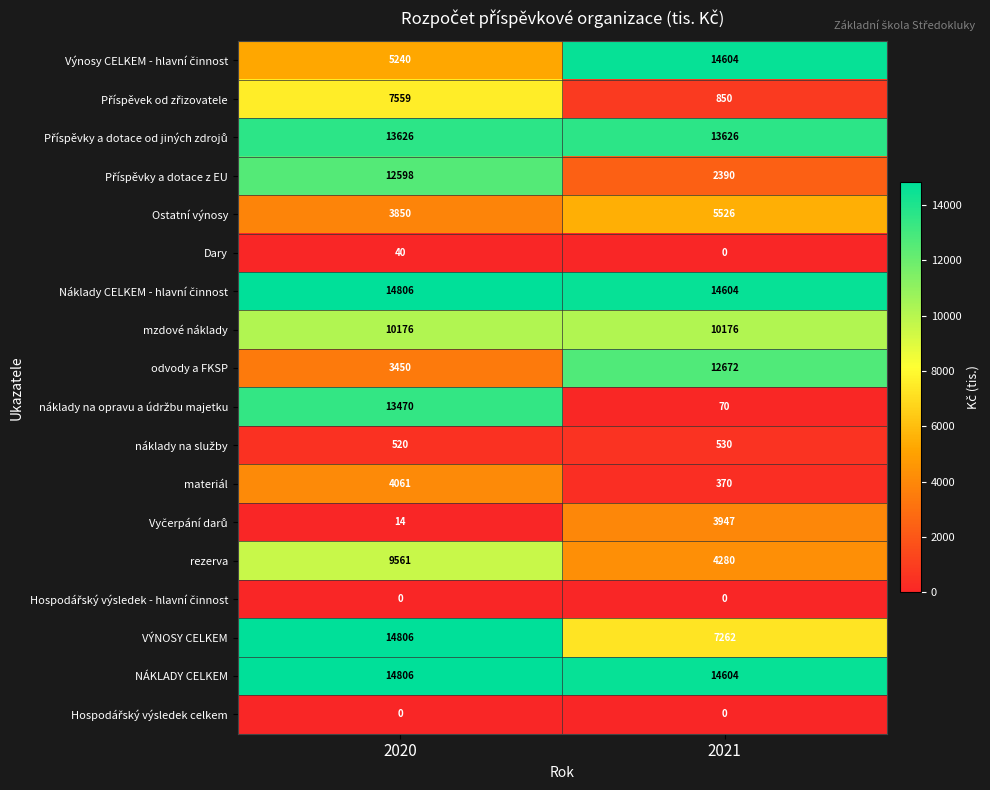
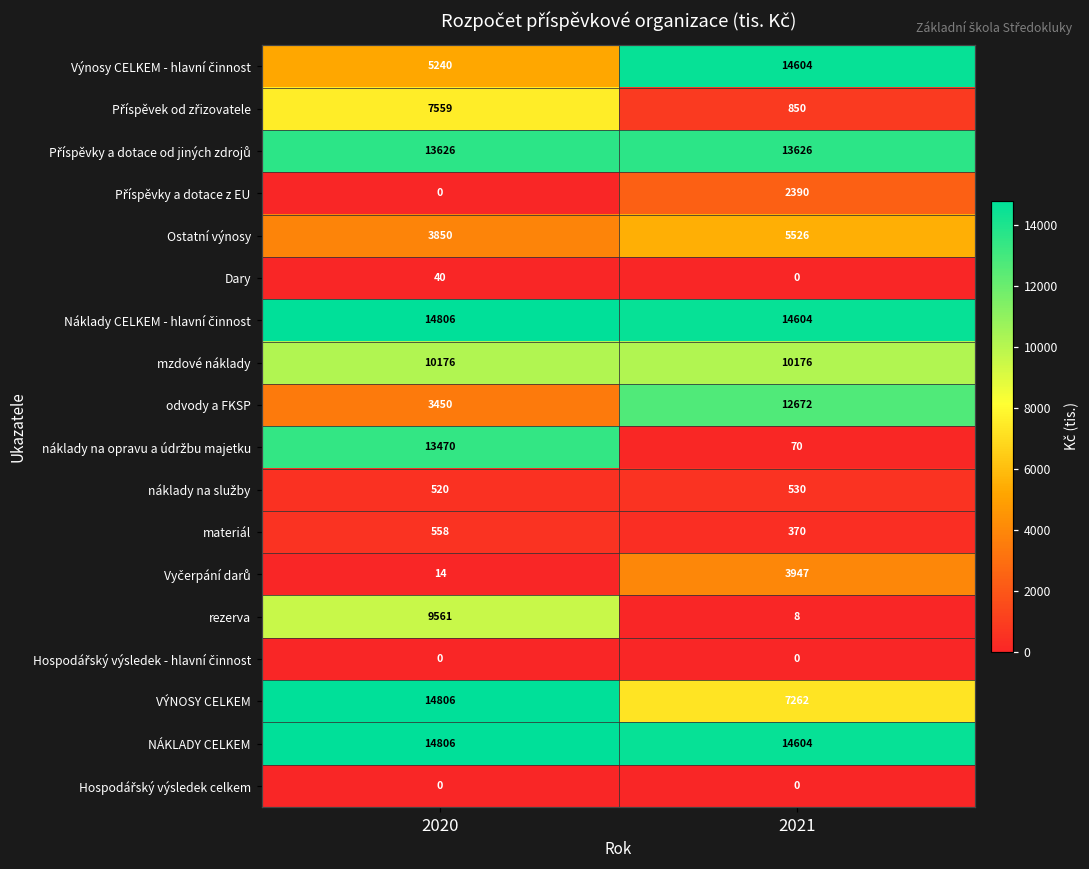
  {
    "Výnosy CELKEM - hlavní činnost": {
      "2020": 5240,
      "2021": 14604
    },
    "Příspěvek od zřizovatele": {
      "2020": 7559,
      "2021": 850
    },
    "Příspěvky a dotace od jiných zdrojů": {
      "2020": 13626,
      "2021": 13626
    },
    "Příspěvky a dotace z EU": {
-     "2020": 12598,
+     "2020": 0,
      "2021": 2390
    },
    "Ostatní výnosy": {
      "2020": 3850,
      "2021": 5526
    },
    "Dary": {
      "2020": 40,
      "2021": 0
    },
    "Náklady CELKEM - hlavní činnost": {
      "2020": 14806,
      "2021": 14604
    },
    "mzdové náklady": {
      "2020": 10176,
      "2021": 10176
    },
    "odvody a FKSP": {
      "2020": 3450,
      "2021": 12672
    },
    "náklady na opravu a údržbu majetku": {
      "2020": 13470,
      "2021": 70
    },
    "náklady na služby": {
      "2020": 520,
      "2021": 530
    },
    "materiál": {
-     "2020": 4061,
+     "2020": 558,
      "2021": 370
    },
    "Vyčerpání darů": {
      "2020": 14,
      "2021": 3947
    },
    "rezerva": {
      "2020": 9561,
-     "2021": 4280
+     "2021": 8
    },
    "Hospodářský výsledek - hlavní činnost": {
      "2020": 0,
      "2021": 0
    },
    "VÝNOSY CELKEM": {
      "2020": 14806,
      "2021": 7262
    },
    "NÁKLADY CELKEM": {
      "2020": 14806,
      "2021": 14604
    },
    "Hospodářský výsledek celkem": {
      "2020": 0,
      "2021": 0
    }
  }
